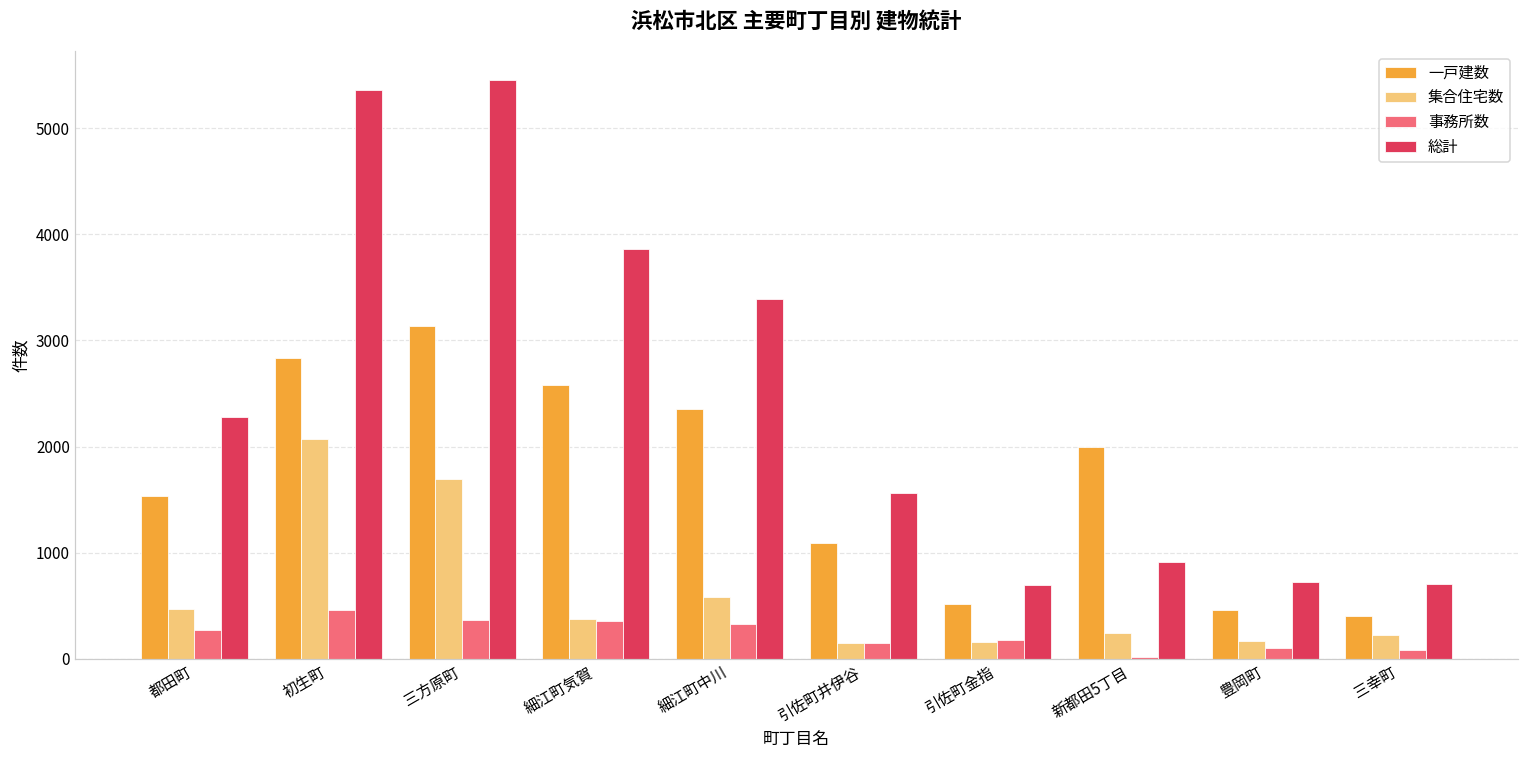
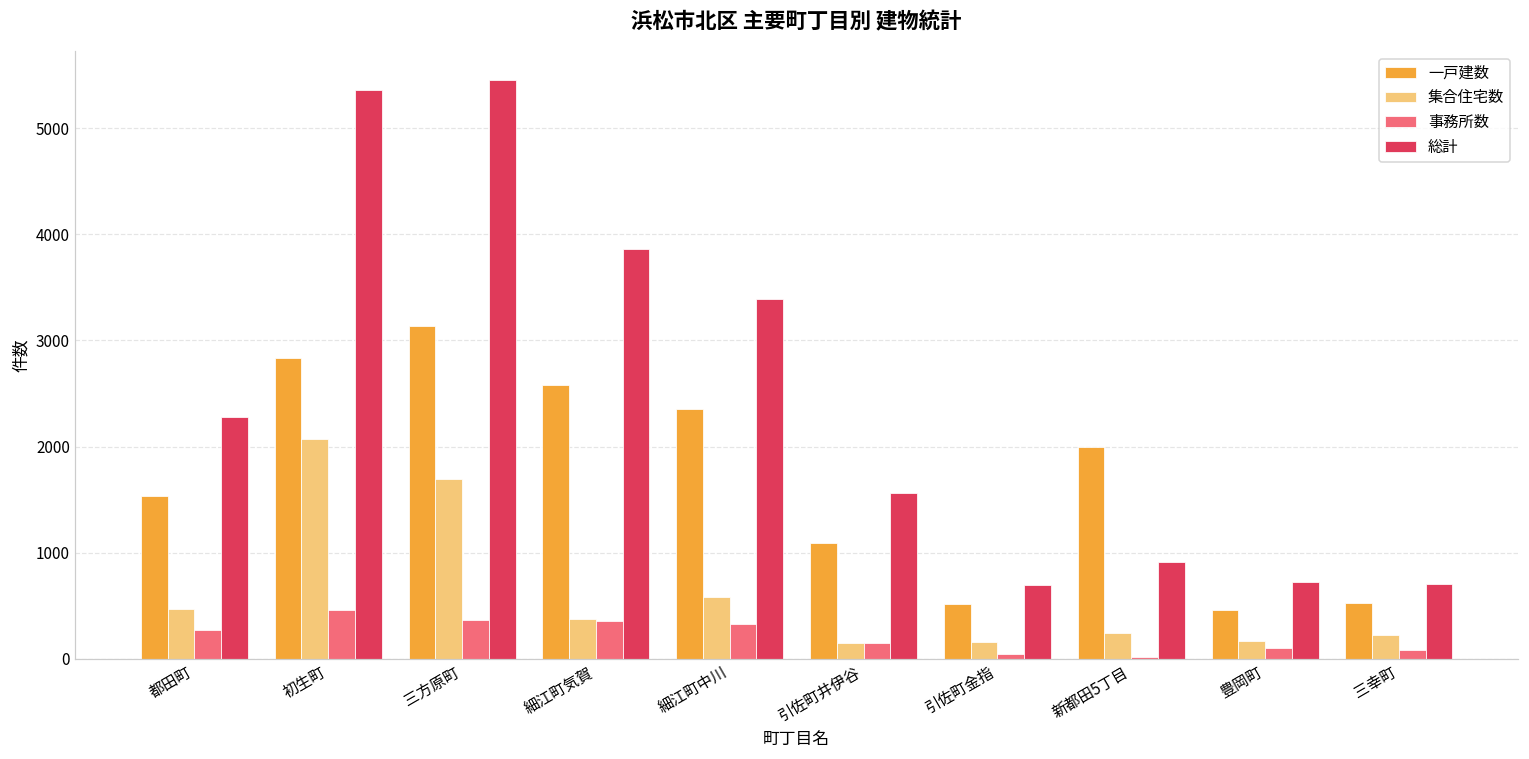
  {
    "一戸建数": {
      "都田町": 1500,
      "初生町": 2800,
      "三方原町": 3100,
      "細江町気賀": 2600,
      "細江町中川": 2300,
      "引佐町井伊谷": 1100,
      "引佐町金指": 500,
      "新都田5丁目": 2000,
      "豊岡町": 500,
-     "三幸町": 400
+     "三幸町": 500
    },
    "集合住宅数": {
      "都田町": 500,
      "初生町": 2100,
      "三方原町": 1700,
      "細江町気賀": 400,
      "細江町中川": 600,
      "引佐町井伊谷": 200,
      "引佐町金指": 200,
      "新都田5丁目": 200,
      "豊岡町": 200,
      "三幸町": 200
    },
    "事務所数": {
      "都田町": 300,
      "初生町": 500,
      "三方原町": 400,
      "細江町気賀": 400,
      "細江町中川": 300,
      "引佐町井伊谷": 200,
-     "引佐町金指": 200,
+     "引佐町金指": 0,
      "豊岡町": 100,
      "三幸町": 100
    },
    "総計": {
      "都田町": 2300,
      "初生町": 5400,
      "三方原町": 5500,
      "細江町気賀": 3900,
      "細江町中川": 3400,
      "引佐町井伊谷": 1600,
      "引佐町金指": 700,
      "新都田5丁目": 900,
      "豊岡町": 700,
      "三幸町": 700
    }
  }
